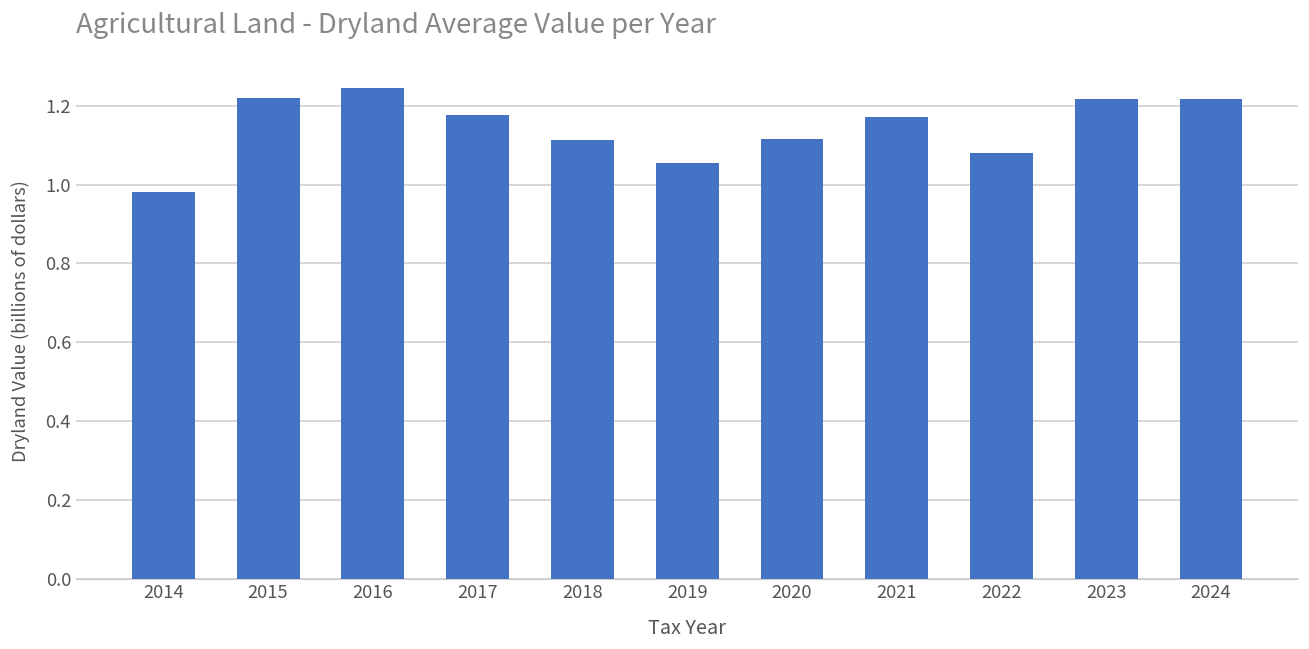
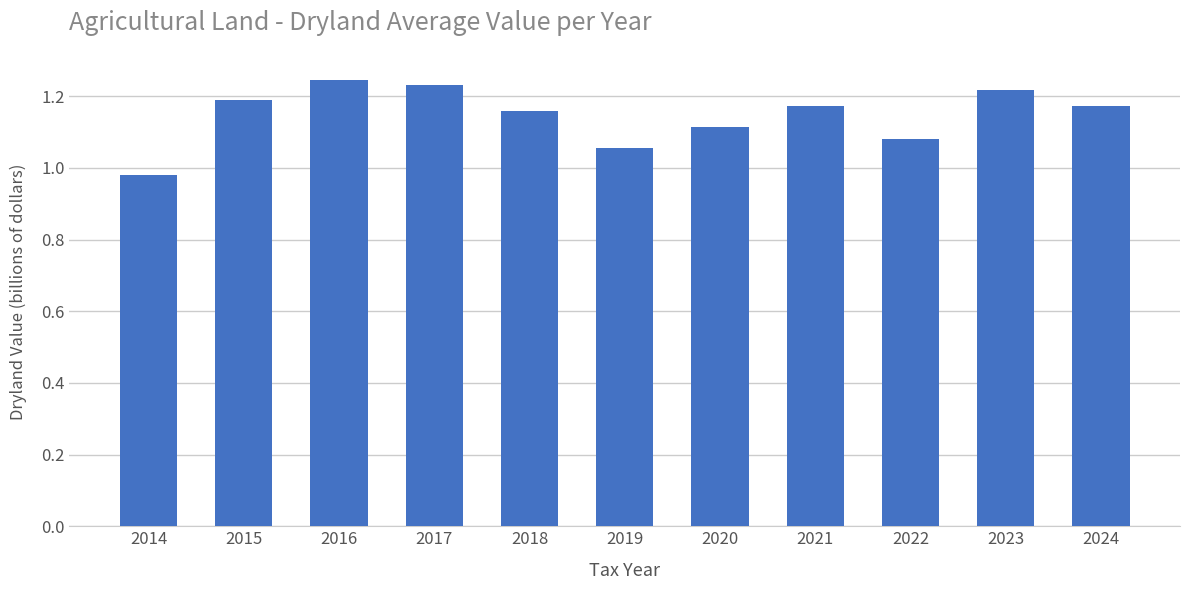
  {
    "2014": 0.98,
-   "2015": 1.22,
+   "2015": 1.19,
    "2016": 1.24,
-   "2017": 1.18,
-   "2018": 1.11,
+   "2017": 1.23,
+   "2018": 1.16,
    "2019": 1.06,
    "2020": 1.12,
    "2021": 1.17,
    "2022": 1.08,
    "2023": 1.22,
-   "2024": 1.22
+   "2024": 1.17
  }
